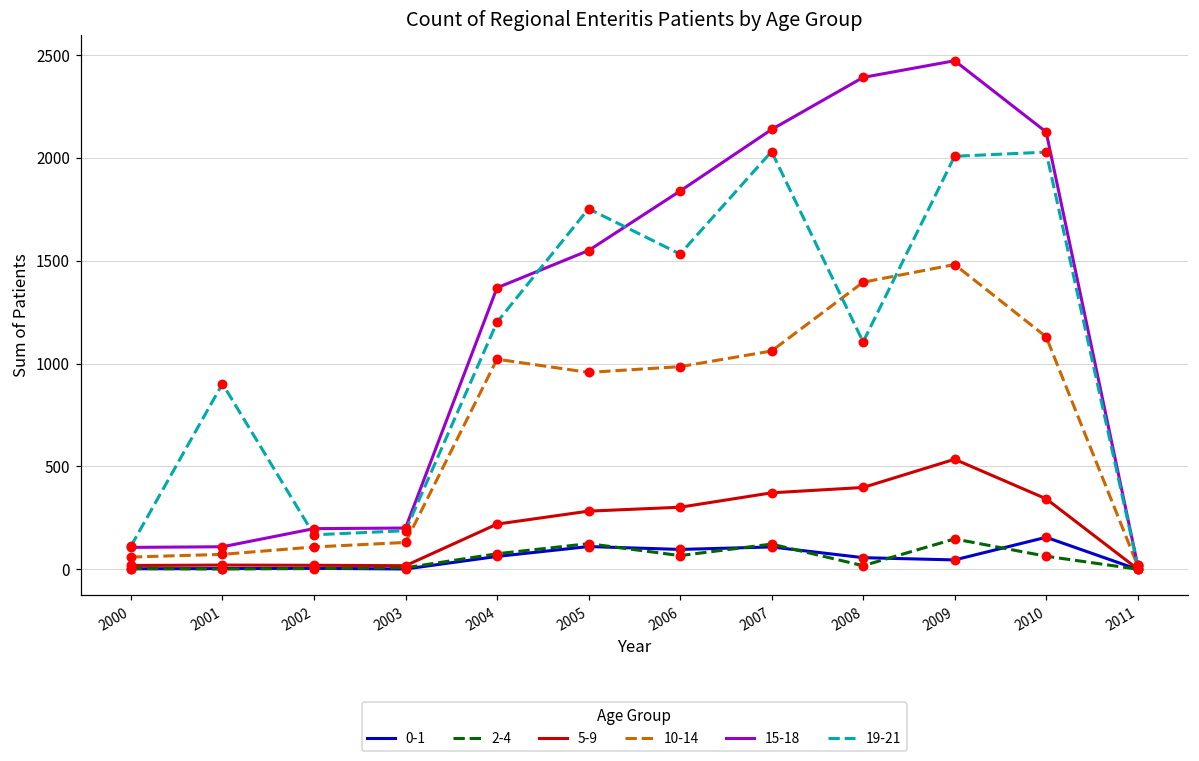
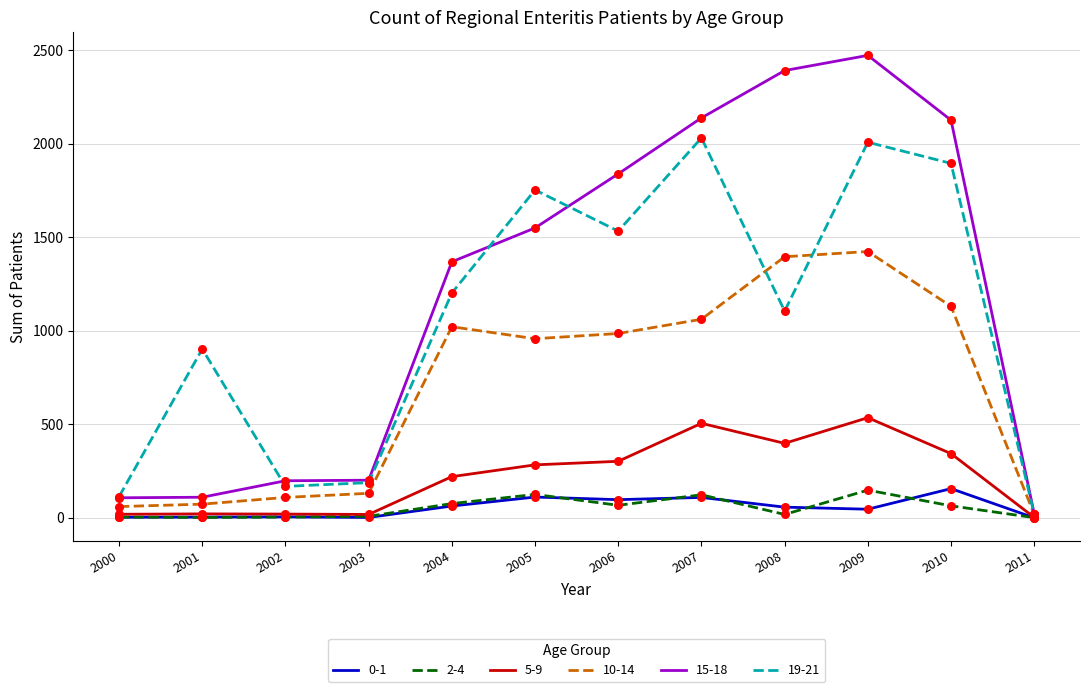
  {
    "0-1": {
      "2005": 110,
      "2006": 100,
      "2007": 110,
      "2008": 60,
      "2009": 50,
      "2010": 160
    },
    "2-4": {
      "2005": 130,
      "2006": 70,
      "2007": 120,
      "2008": 20,
      "2009": 150,
      "2010": 60
    },
    "5-9": {
      "2000": 20,
      "2001": 20,
      "2002": 20,
      "2004": 220,
      "2005": 280,
      "2006": 300,
-     "2007": 370,
+     "2007": 510,
      "2008": 400,
      "2009": 540,
      "2010": 340
    },
    "10-14": {
      "2000": 60,
      "2001": 70,
      "2002": 110,
      "2003": 130,
      "2004": 1020,
      "2005": 960,
      "2006": 990,
      "2007": 1060,
      "2008": 1400,
-     "2009": 1480,
+     "2009": 1420,
      "2010": 1130
    },
    "15-18": {
      "2001": 110,
      "2002": 200,
      "2004": 1370,
      "2005": 1550,
      "2006": 1840,
      "2007": 2140,
      "2008": 2390,
      "2009": 2470,
      "2010": 2130
    },
    "19-21": {
      "2001": 900,
      "2002": 170,
      "2004": 1200,
      "2005": 1750,
      "2006": 1530,
      "2007": 2030,
      "2008": 1110,
      "2009": 2010,
-     "2010": 2030
+     "2010": 1890
    }
  }
